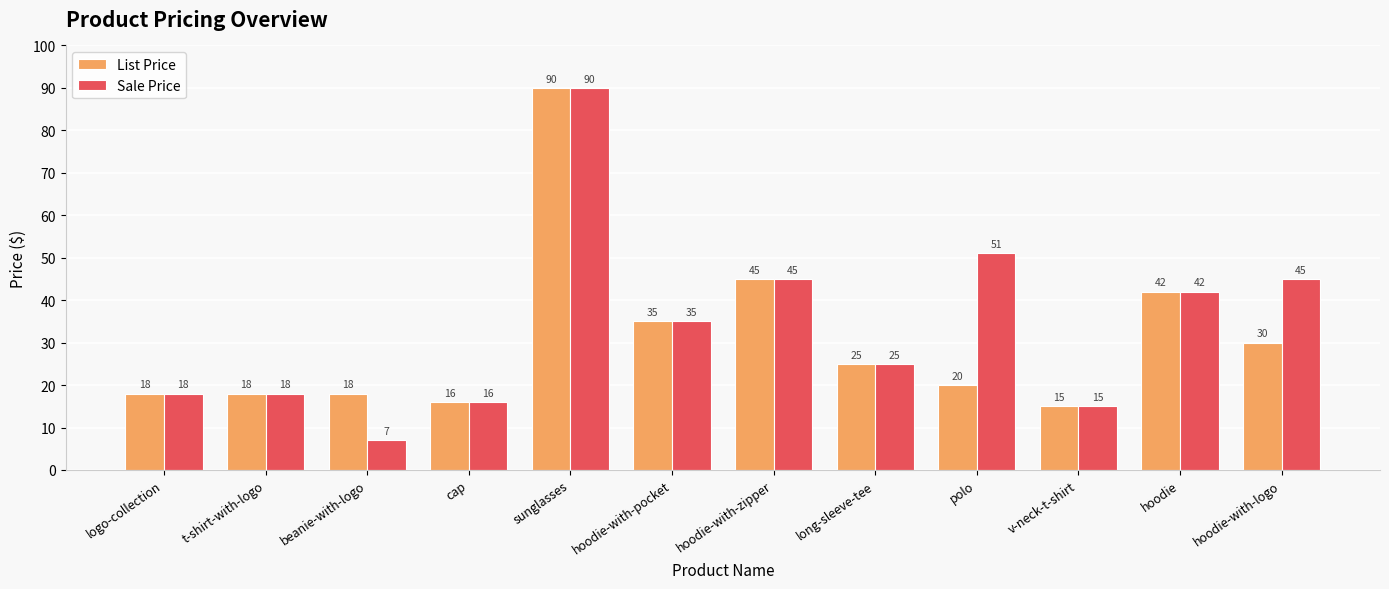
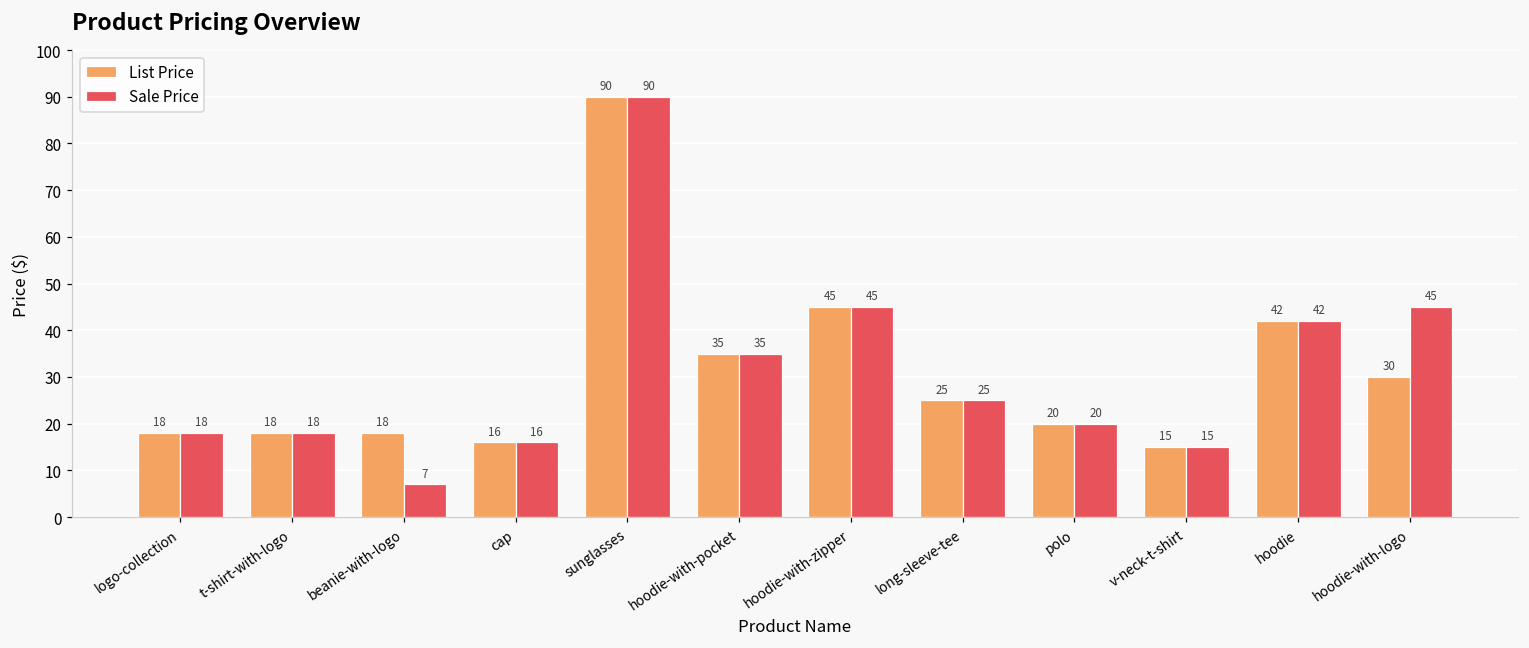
  {
    "List Price": {
      "logo-collection": 18,
      "t-shirt-with-logo": 18,
      "beanie-with-logo": 18,
      "cap": 16,
      "sunglasses": 90,
      "hoodie-with-pocket": 35,
      "hoodie-with-zipper": 45,
      "long-sleeve-tee": 25,
      "polo": 20,
      "v-neck-t-shirt": 15,
      "hoodie": 42,
      "hoodie-with-logo": 30
    },
    "Sale Price": {
      "logo-collection": 18,
      "t-shirt-with-logo": 18,
      "beanie-with-logo": 7,
      "cap": 16,
      "sunglasses": 90,
      "hoodie-with-pocket": 35,
      "hoodie-with-zipper": 45,
      "long-sleeve-tee": 25,
-     "polo": 51,
+     "polo": 20,
      "v-neck-t-shirt": 15,
      "hoodie": 42,
      "hoodie-with-logo": 45
    }
  }
